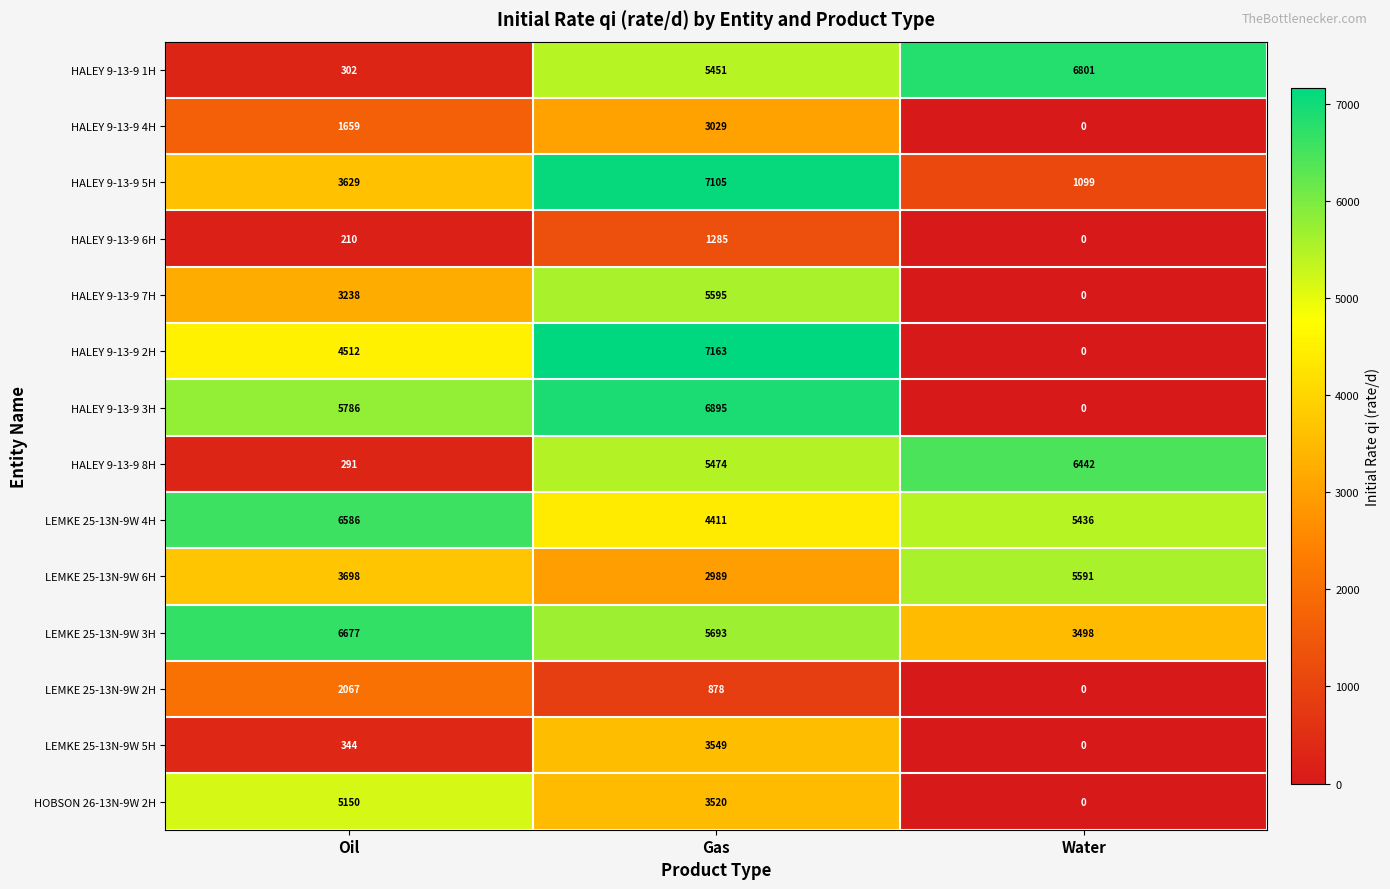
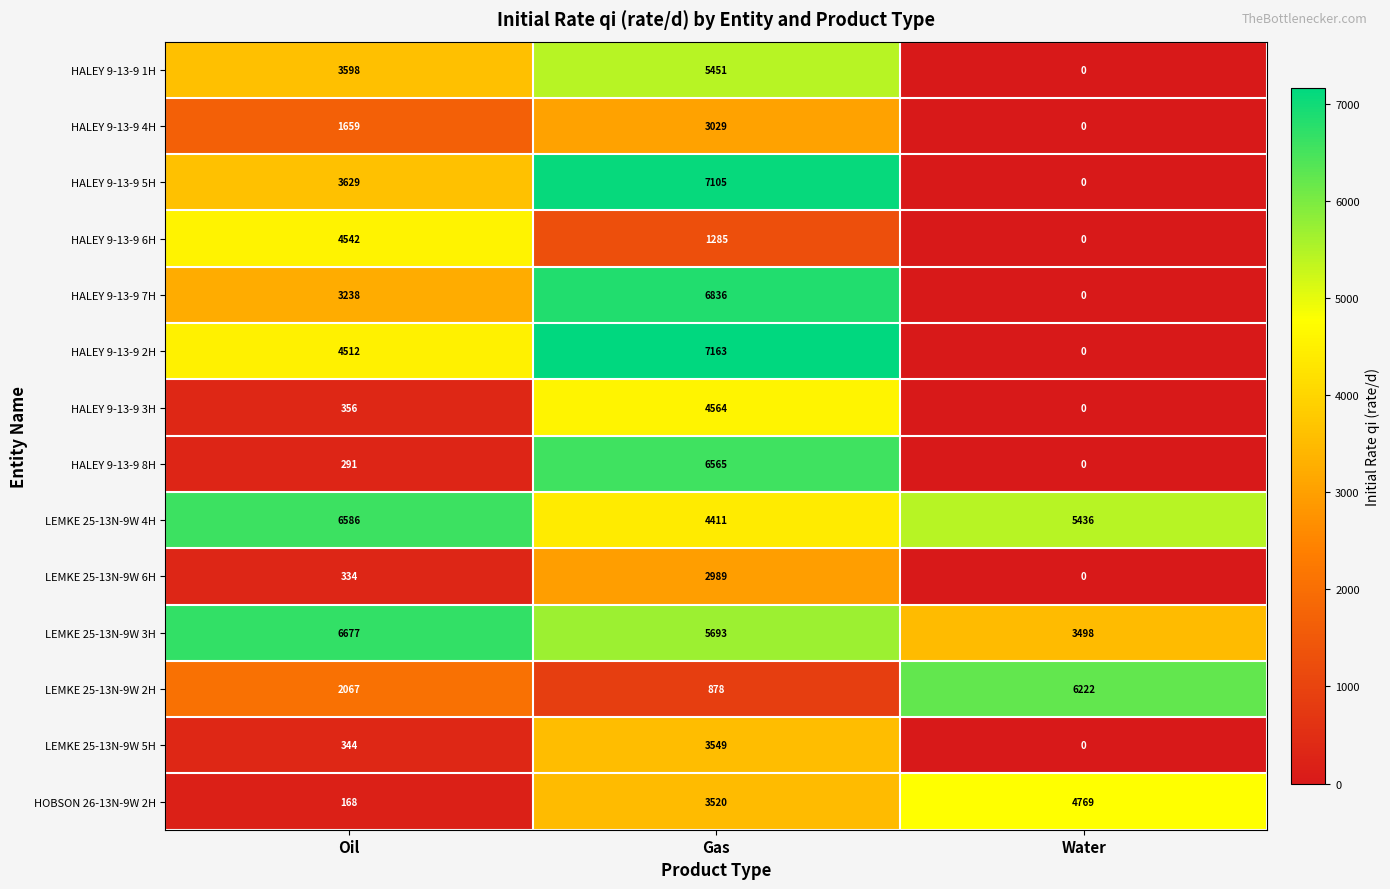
  {
    "HALEY 9-13-9 1H": {
-     "Oil": 302,
+     "Oil": 3598,
      "Gas": 5451,
-     "Water": 6801
+     "Water": 0
    },
    "HALEY 9-13-9 4H": {
      "Oil": 1659,
      "Gas": 3029,
      "Water": 0
    },
    "HALEY 9-13-9 5H": {
      "Oil": 3629,
      "Gas": 7105,
-     "Water": 1099
+     "Water": 0
    },
    "HALEY 9-13-9 6H": {
-     "Oil": 210,
+     "Oil": 4542,
      "Gas": 1285,
      "Water": 0
    },
    "HALEY 9-13-9 7H": {
      "Oil": 3238,
-     "Gas": 5595,
+     "Gas": 6836,
      "Water": 0
    },
    "HALEY 9-13-9 2H": {
      "Oil": 4512,
      "Gas": 7163,
      "Water": 0
    },
    "HALEY 9-13-9 3H": {
-     "Oil": 5786,
-     "Gas": 6895,
+     "Oil": 356,
+     "Gas": 4564,
      "Water": 0
    },
    "HALEY 9-13-9 8H": {
      "Oil": 291,
-     "Gas": 5474,
-     "Water": 6442
+     "Gas": 6565,
+     "Water": 0
    },
    "LEMKE 25-13N-9W 4H": {
      "Oil": 6586,
      "Gas": 4411,
      "Water": 5436
    },
    "LEMKE 25-13N-9W 6H": {
-     "Oil": 3698,
+     "Oil": 334,
      "Gas": 2989,
-     "Water": 5591
+     "Water": 0
    },
    "LEMKE 25-13N-9W 3H": {
      "Oil": 6677,
      "Gas": 5693,
      "Water": 3498
    },
    "LEMKE 25-13N-9W 2H": {
      "Oil": 2067,
      "Gas": 878,
-     "Water": 0
+     "Water": 6222
    },
    "LEMKE 25-13N-9W 5H": {
      "Oil": 344,
      "Gas": 3549,
      "Water": 0
    },
    "HOBSON 26-13N-9W 2H": {
-     "Oil": 5150,
+     "Oil": 168,
      "Gas": 3520,
-     "Water": 0
+     "Water": 4769
    }
  }
